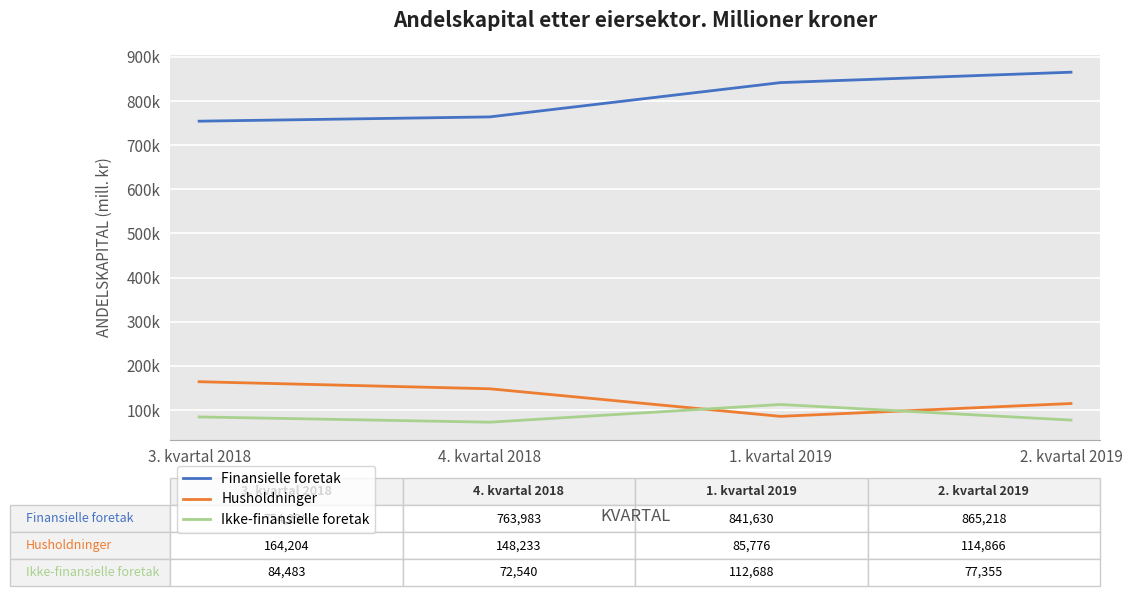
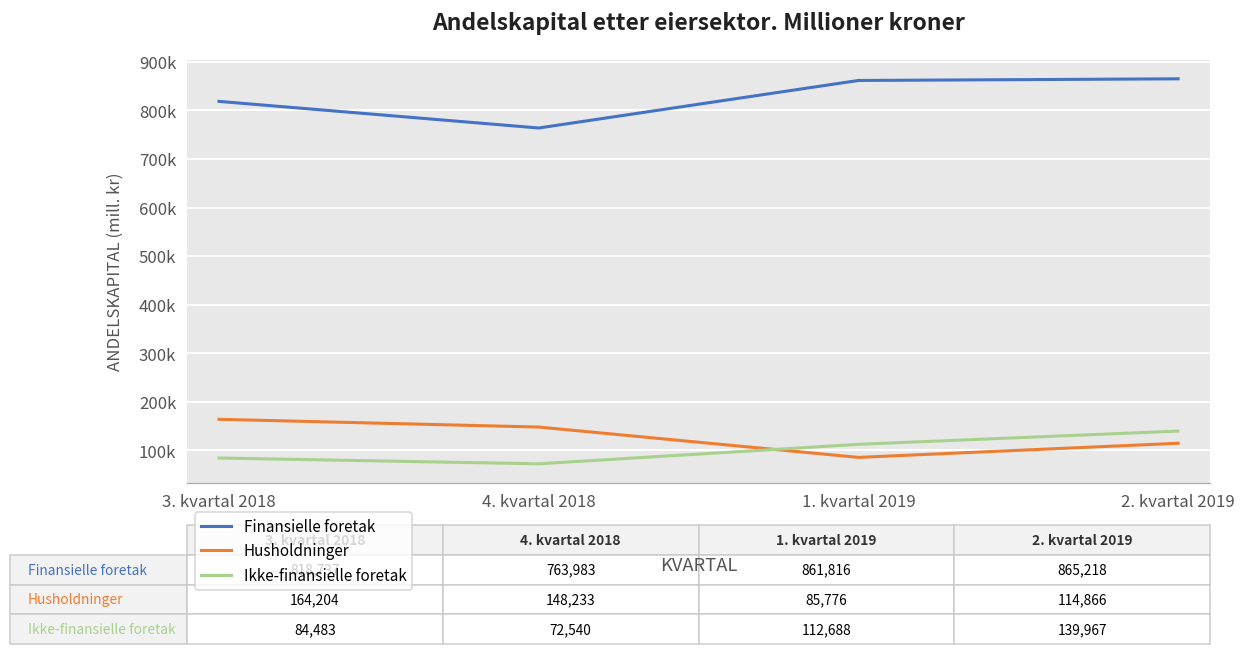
  {
    "Finansielle foretak": {
-     "3. kvartal 2018": "750000",
-     "1. kvartal 2019": "841,630"
+     "3. kvartal 2018": "820000",
+     "1. kvartal 2019": "861,816"
    },
    "Husholdninger": {
      "3. kvartal 2018": "160000",
      "4. kvartal 2018": "150000",
      "1. kvartal 2019": "90000",
      "2. kvartal 2019": "110000"
    },
    "Ikke-finansielle foretak": {
-     "2. kvartal 2019": "77,355"
+     "2. kvartal 2019": "139,967"
    }
  }
